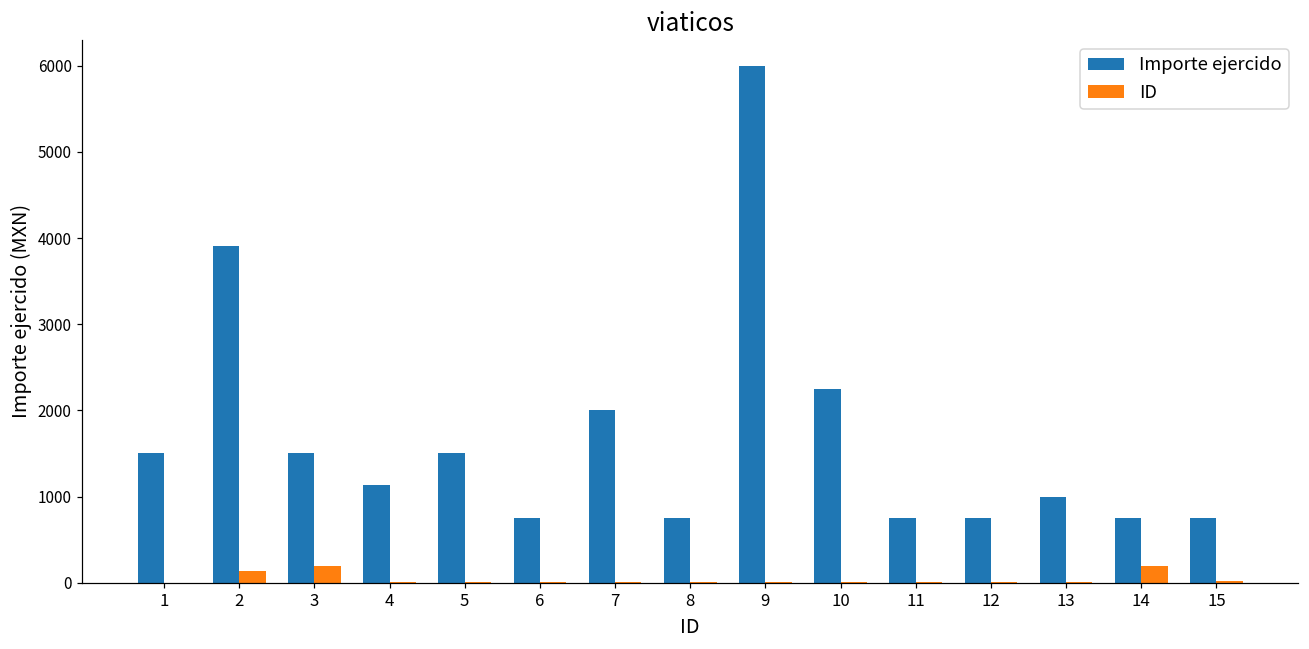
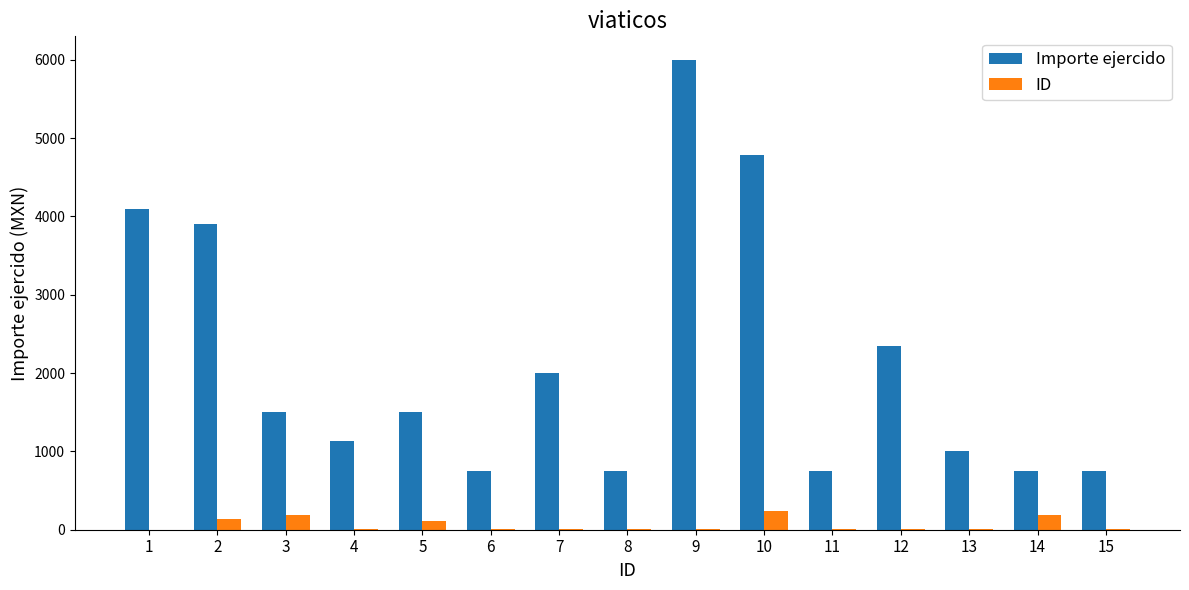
  {
    "Importe ejercido": {
-     "1": 1500,
+     "1": 4100,
      "2": 3900,
      "3": 1500,
      "4": 1100,
      "5": 1500,
      "6": 800,
      "7": 2000,
      "8": 800,
      "9": 6000,
-     "10": 2300,
+     "10": 4800,
      "11": 800,
-     "12": 800,
+     "12": 2300,
      "13": 1000,
      "14": 800,
      "15": 800
    },
    "ID": {
      "2": 100,
      "3": 200,
-     "5": 0,
-     "10": 0,
+     "5": 100,
+     "10": 200,
      "14": 200
    }
  }
